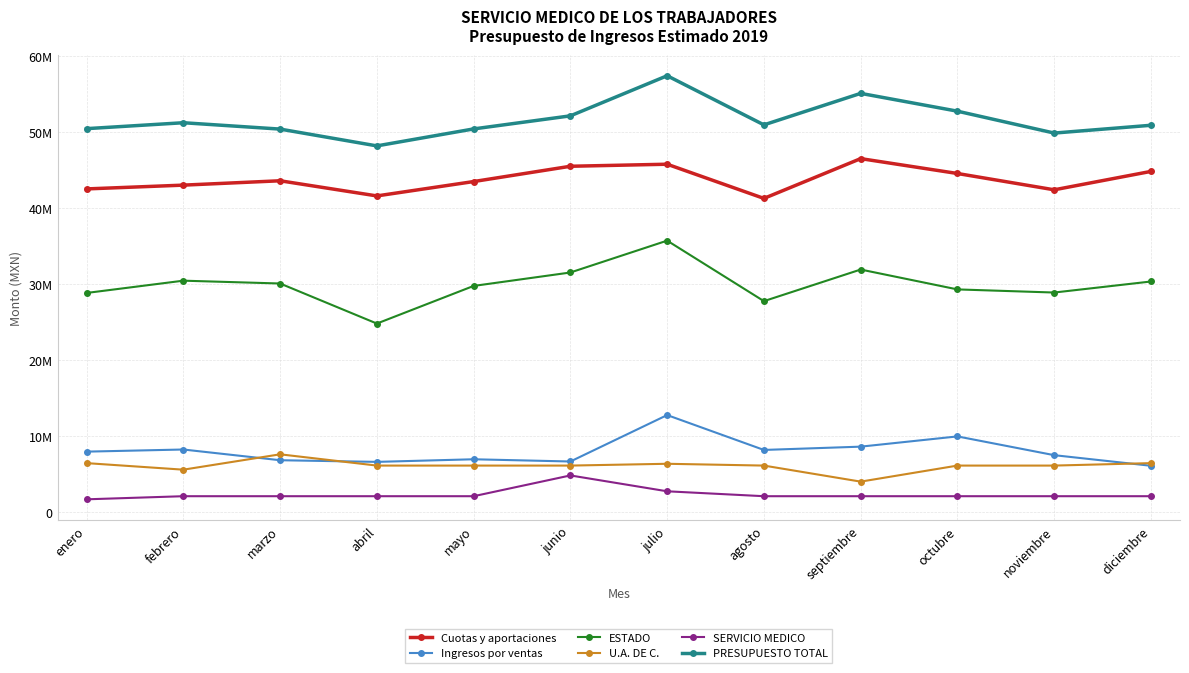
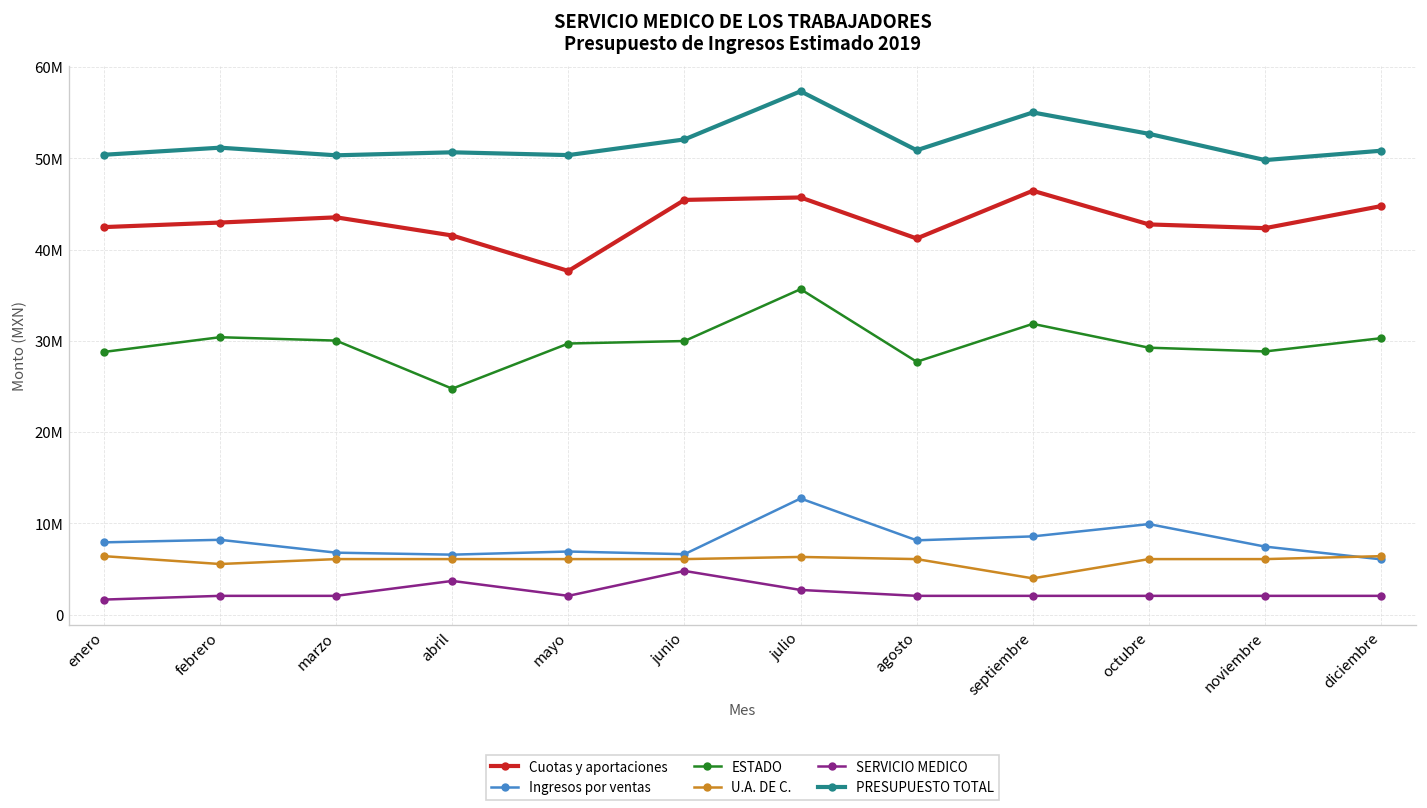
  {
    "Cuotas y aportaciones": {
      "enero": 42000000,
      "febrero": 43000000,
      "marzo": 44000000,
      "abril": 42000000,
-     "mayo": 43000000,
+     "mayo": 38000000,
      "junio": 45000000,
      "julio": 46000000,
      "agosto": 41000000,
      "septiembre": 46000000,
-     "octubre": 45000000,
+     "octubre": 43000000,
      "noviembre": 42000000,
      "diciembre": 45000000
    },
    "Ingresos por ventas": {
      "enero": 8000000,
      "febrero": 8000000,
      "marzo": 7000000,
      "abril": 7000000,
      "mayo": 7000000,
      "junio": 7000000,
      "julio": 13000000,
      "agosto": 8000000,
      "septiembre": 9000000,
      "octubre": 10000000,
      "noviembre": 7000000,
      "diciembre": 6000000
    },
    "ESTADO": {
      "enero": 29000000,
      "febrero": 30000000,
      "marzo": 30000000,
      "abril": 25000000,
      "mayo": 30000000,
-     "junio": 31000000,
+     "junio": 30000000,
      "julio": 36000000,
      "agosto": 28000000,
      "septiembre": 32000000,
      "octubre": 29000000,
      "noviembre": 29000000,
      "diciembre": 30000000
    },
    "U.A. DE C.": {
      "enero": 6000000,
      "febrero": 6000000,
-     "marzo": 8000000,
+     "marzo": 6000000,
      "abril": 6000000,
      "mayo": 6000000,
      "junio": 6000000,
      "julio": 6000000,
      "agosto": 6000000,
      "septiembre": 4000000,
      "octubre": 6000000,
      "noviembre": 6000000,
      "diciembre": 6000000
    },
    "SERVICIO MEDICO": {
      "enero": 2000000,
      "febrero": 2000000,
      "marzo": 2000000,
-     "abril": 2000000,
+     "abril": 4000000,
      "mayo": 2000000,
      "junio": 5000000,
      "julio": 3000000,
      "agosto": 2000000,
      "septiembre": 2000000,
      "octubre": 2000000,
      "noviembre": 2000000,
      "diciembre": 2000000
    },
    "PRESUPUESTO TOTAL": {
      "enero": 50000000,
      "febrero": 51000000,
      "marzo": 50000000,
-     "abril": 48000000,
+     "abril": 51000000,
      "mayo": 50000000,
      "junio": 52000000,
      "julio": 57000000,
      "agosto": 51000000,
      "septiembre": 55000000,
      "octubre": 53000000,
      "noviembre": 50000000,
      "diciembre": 51000000
    }
  }
